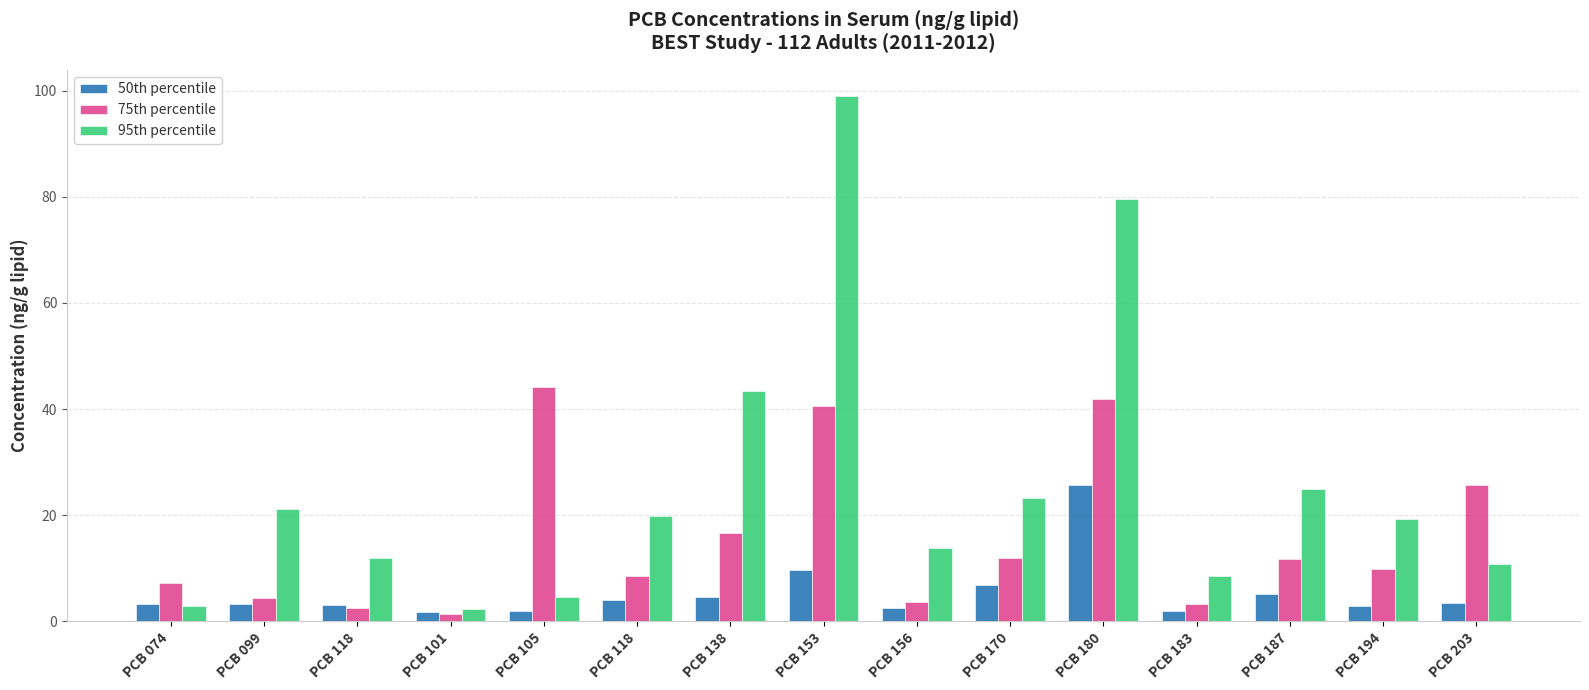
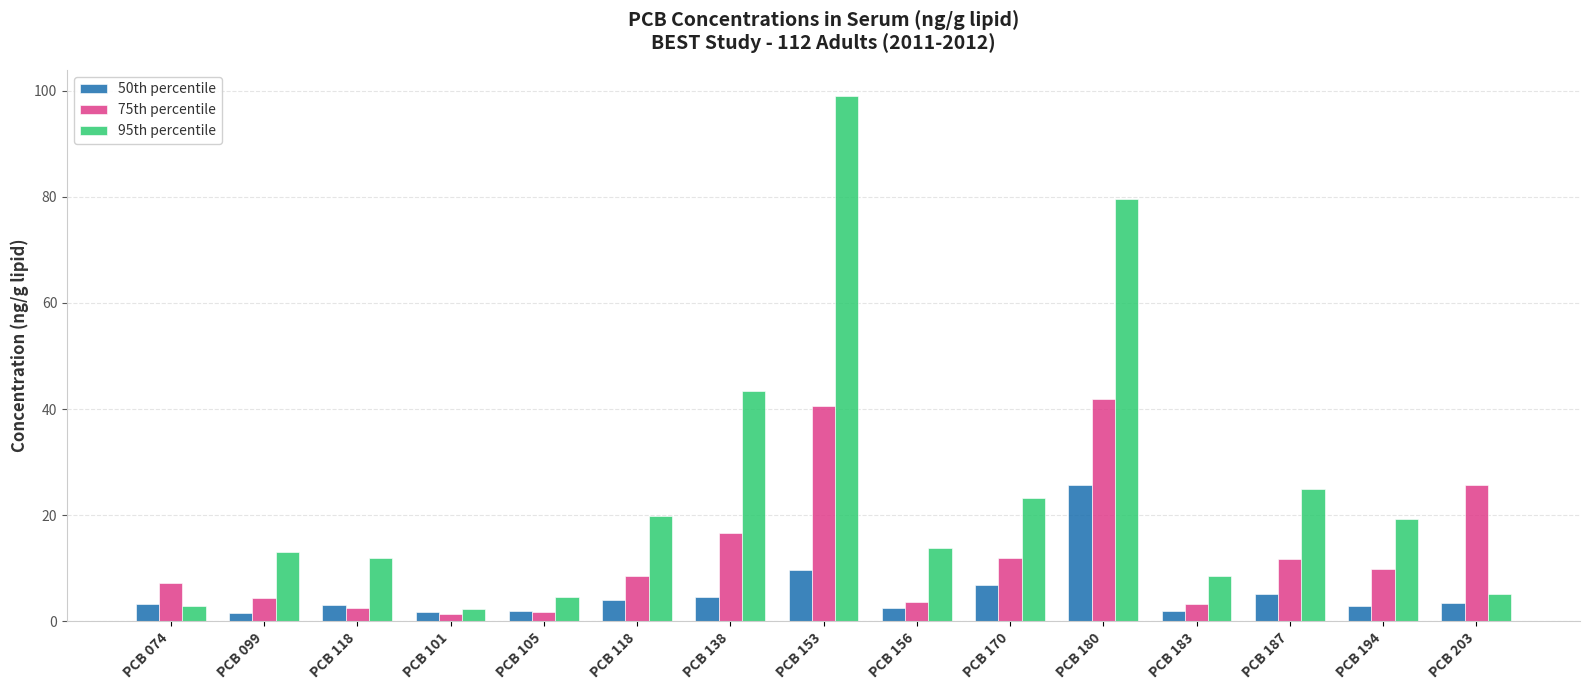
  {
    "50th percentile": {
      "PCB 074": 3,
-     "PCB 099": 3,
+     "PCB 099": 2,
      "PCB 101": 2,
      "PCB 105": 2,
      "PCB 138": 5,
      "PCB 153": 10,
      "PCB 156": 3,
      "PCB 170": 7,
      "PCB 180": 26,
      "PCB 183": 2,
      "PCB 187": 5,
      "PCB 194": 3,
      "PCB 203": 3
    },
    "75th percentile": {
      "PCB 074": 7,
      "PCB 099": 4,
      "PCB 101": 1,
-     "PCB 105": 44,
+     "PCB 105": 2,
      "PCB 138": 17,
      "PCB 153": 41,
      "PCB 156": 4,
      "PCB 170": 12,
      "PCB 180": 42,
      "PCB 183": 3,
      "PCB 187": 12,
      "PCB 194": 10,
      "PCB 203": 26
    },
    "95th percentile": {
      "PCB 074": 3,
-     "PCB 099": 21,
+     "PCB 099": 13,
      "PCB 101": 2,
      "PCB 105": 5,
      "PCB 138": 43,
      "PCB 153": 99,
      "PCB 156": 14,
      "PCB 170": 23,
      "PCB 180": 80,
      "PCB 183": 9,
      "PCB 187": 25,
      "PCB 194": 19,
-     "PCB 203": 11
+     "PCB 203": 5
    }
  }
